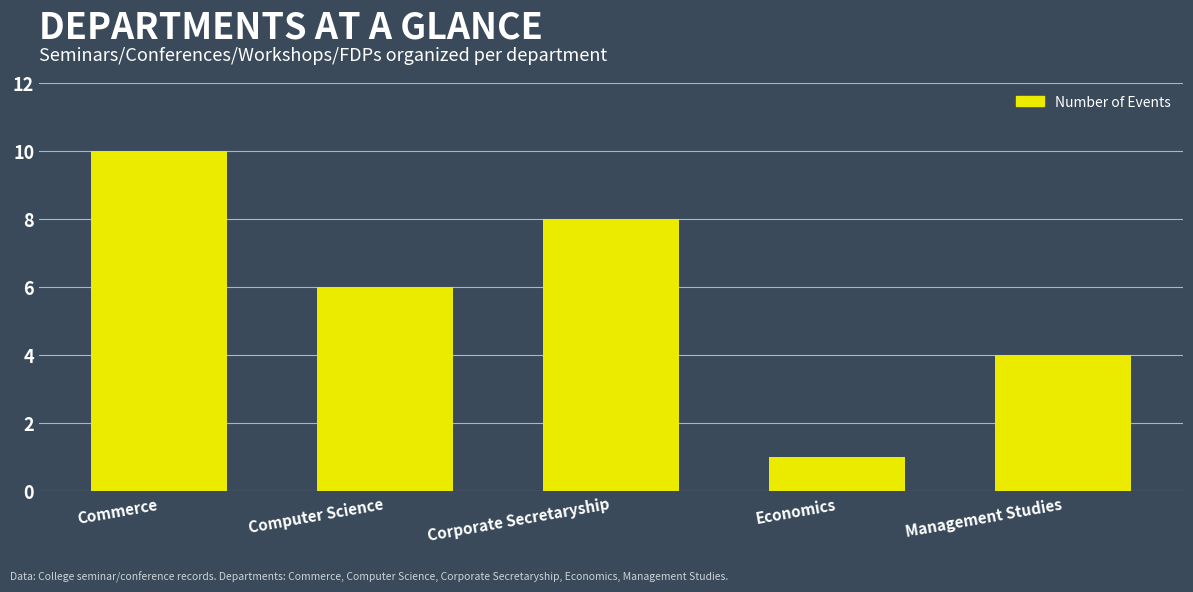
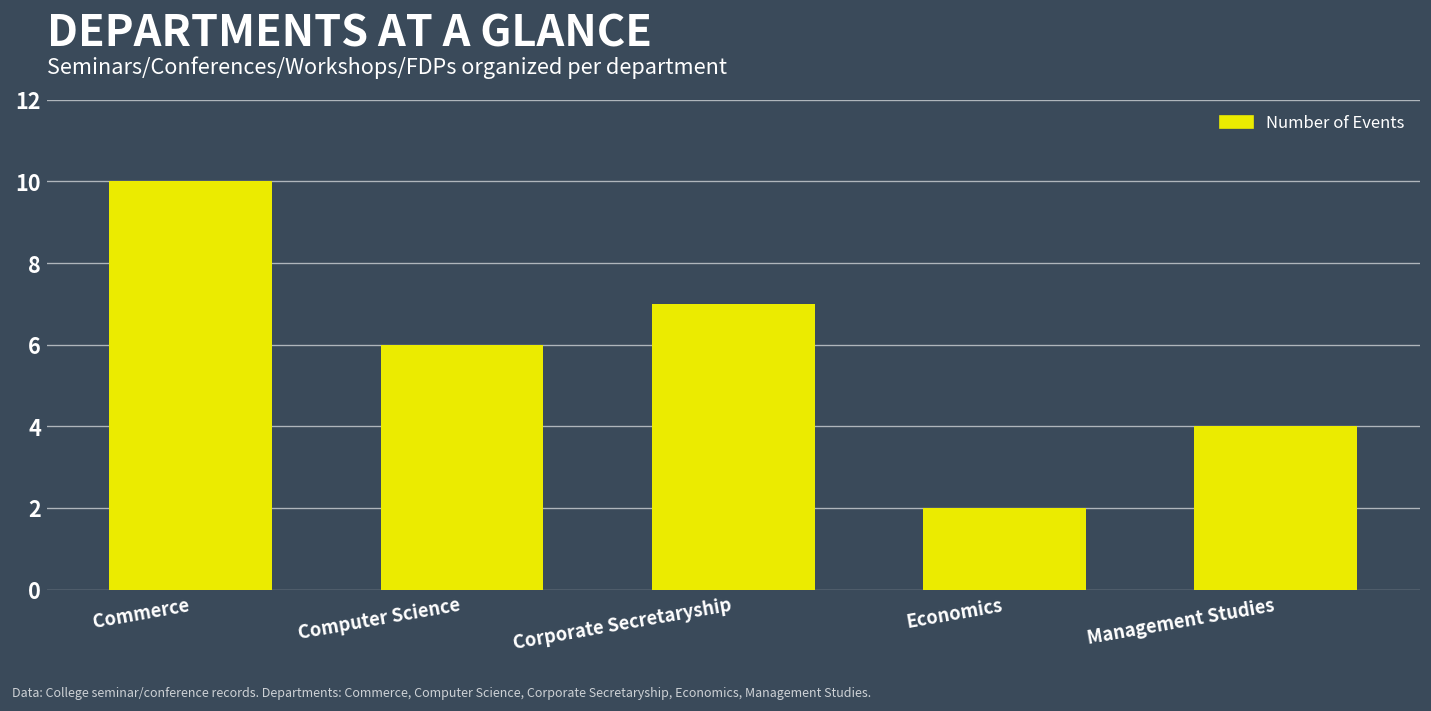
  {
    "Commerce": 10,
    "Computer Science": 6,
-   "Corporate Secretaryship": 8,
-   "Economics": 1,
+   "Corporate Secretaryship": 7,
+   "Economics": 2,
    "Management Studies": 4
  }
